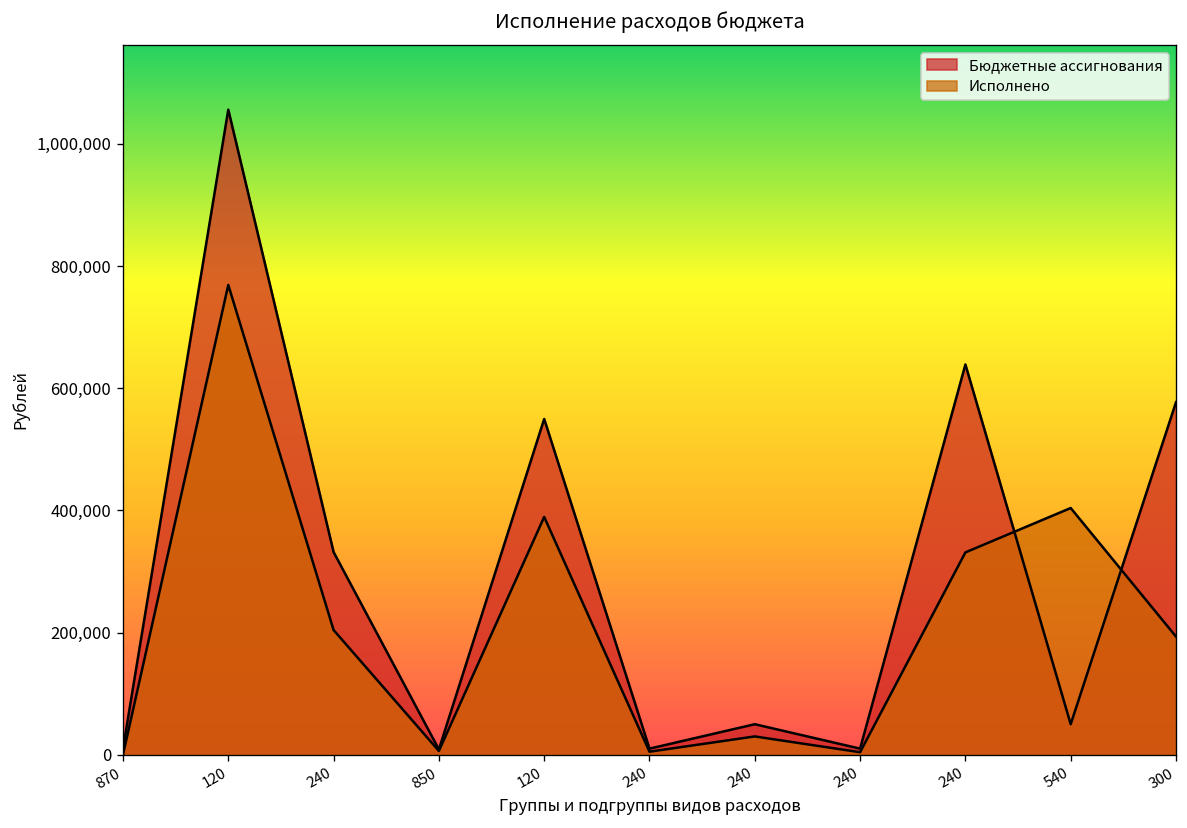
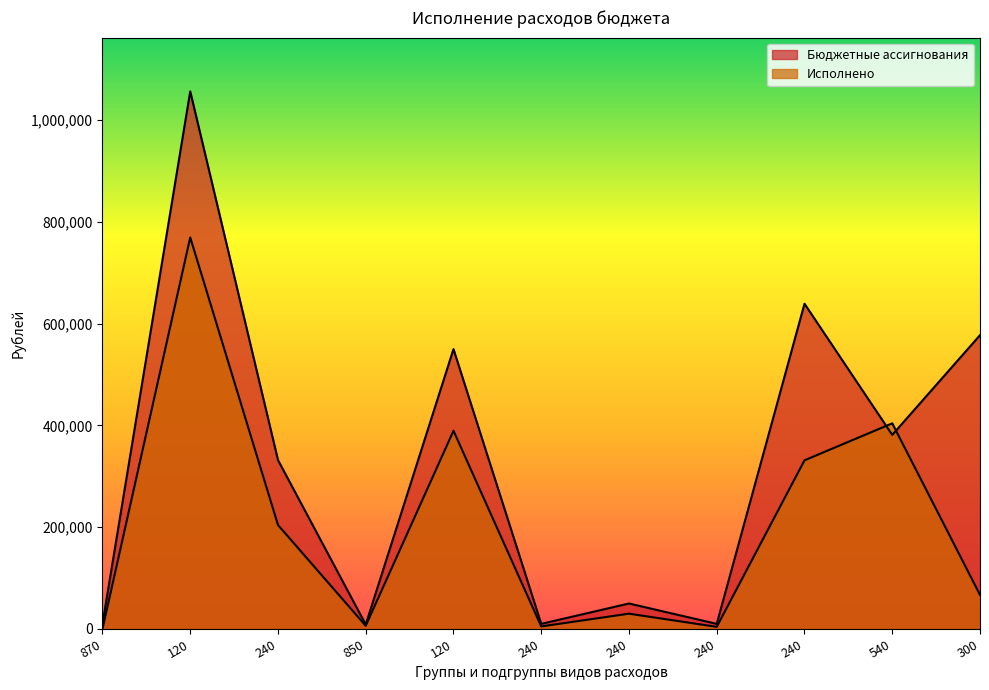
  {
    "Бюджетные ассигнования": {
      "870": "10,000",
-     "540": "50,000",
+     "540": "380,000",
      "300": "580,000"
    },
    "Исполнено": {
      "870": "0",
      "540": "400,000",
-     "300": "190,000"
+     "300": "70,000"
    }
  }
